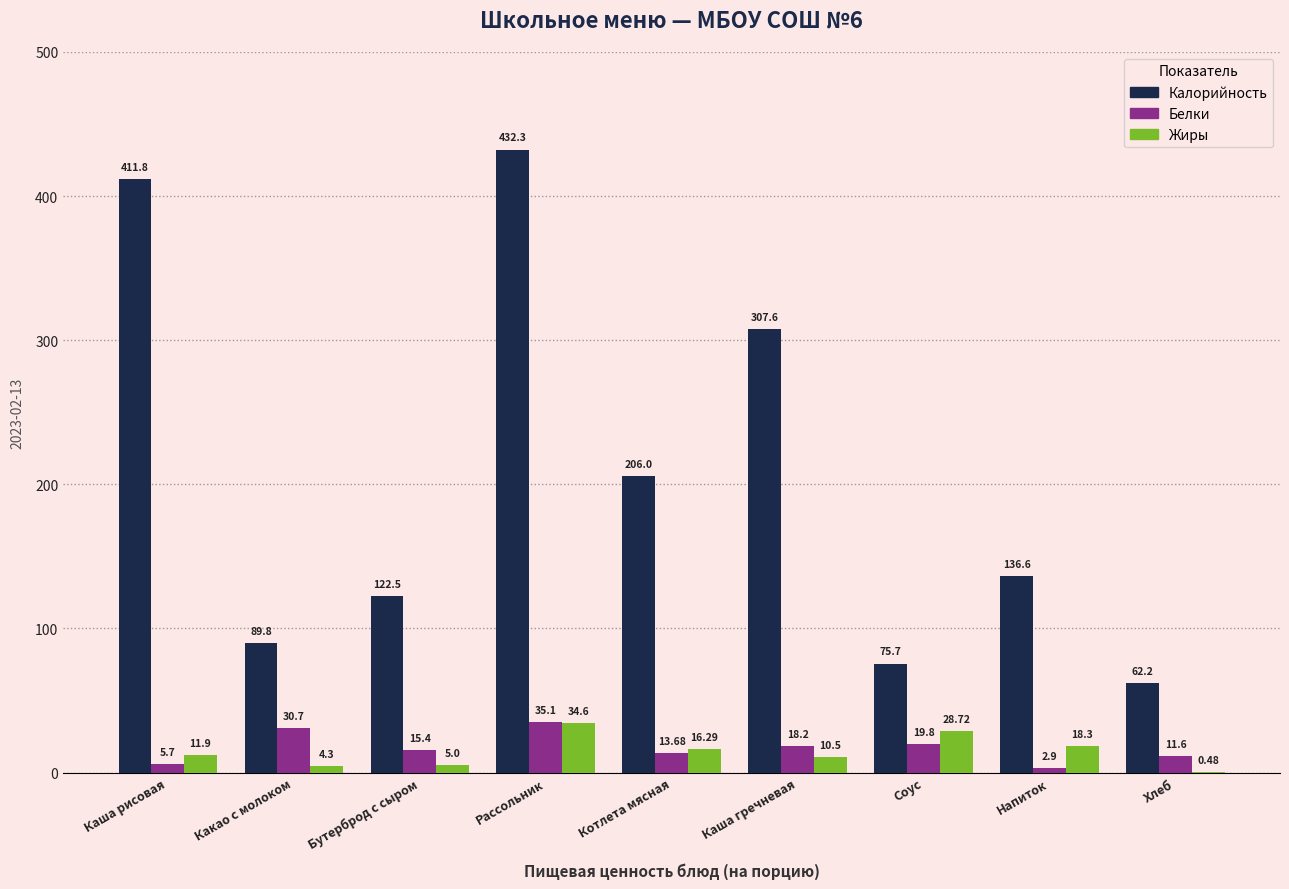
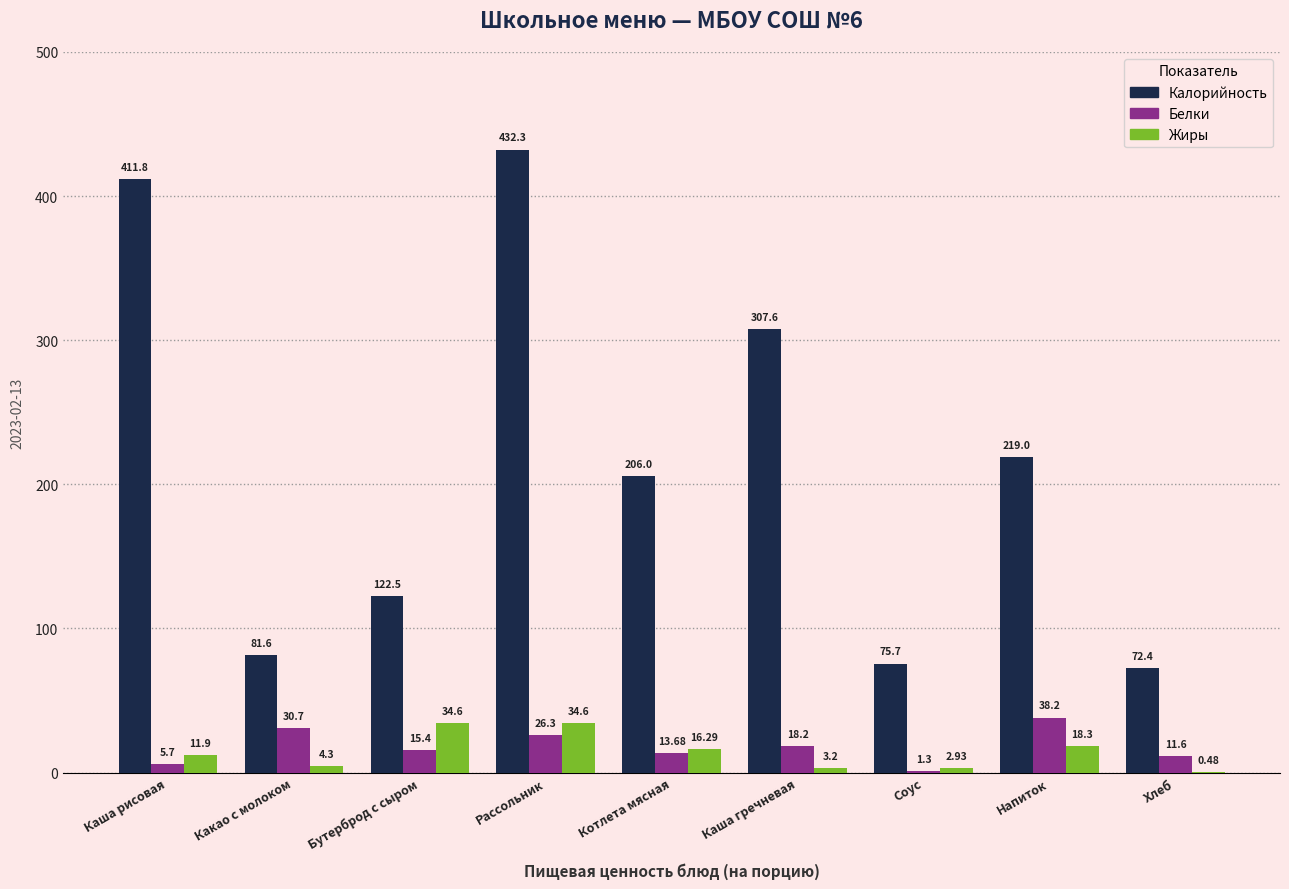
  {
    "Калорийность": {
      "Каша рисовая": 411.8,
-     "Какао с молоком": 89.8,
+     "Какао с молоком": 81.6,
      "Бутерброд с сыром": 122.5,
      "Рассольник": 432.3,
      "Котлета мясная": 206.0,
      "Каша гречневая": 307.6,
      "Соус": 75.7,
-     "Напиток": 136.6,
-     "Хлеб": 62.2
+     "Напиток": 219.0,
+     "Хлеб": 72.4
    },
    "Белки": {
      "Каша рисовая": 5.7,
      "Какао с молоком": 30.7,
      "Бутерброд с сыром": 15.4,
-     "Рассольник": 35.1,
+     "Рассольник": 26.3,
      "Котлета мясная": 13.68,
      "Каша гречневая": 18.2,
-     "Соус": 19.8,
-     "Напиток": 2.9,
+     "Соус": 1.3,
+     "Напиток": 38.2,
      "Хлеб": 11.6
    },
    "Жиры": {
      "Каша рисовая": 11.9,
      "Какао с молоком": 4.3,
-     "Бутерброд с сыром": 5.0,
+     "Бутерброд с сыром": 34.6,
      "Рассольник": 34.6,
      "Котлета мясная": 16.29,
-     "Каша гречневая": 10.5,
-     "Соус": 28.72,
+     "Каша гречневая": 3.2,
+     "Соус": 2.93,
      "Напиток": 18.3,
      "Хлеб": 0.48
    }
  }
